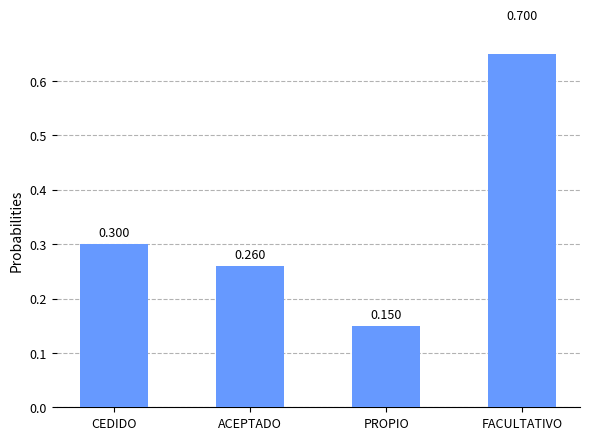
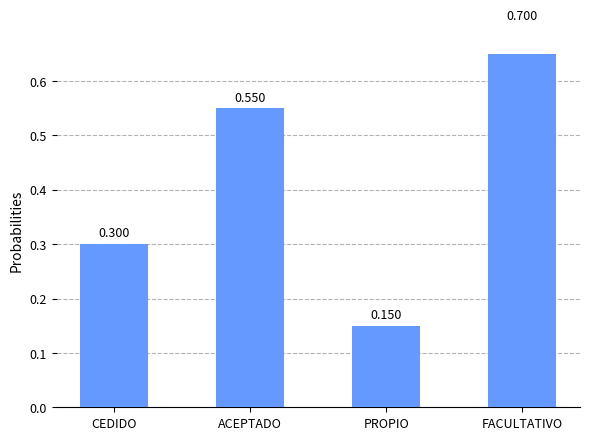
  {
    "CEDIDO": 0.300,
-   "ACEPTADO": 0.260,
+   "ACEPTADO": 0.550,
    "PROPIO": 0.150
  }
